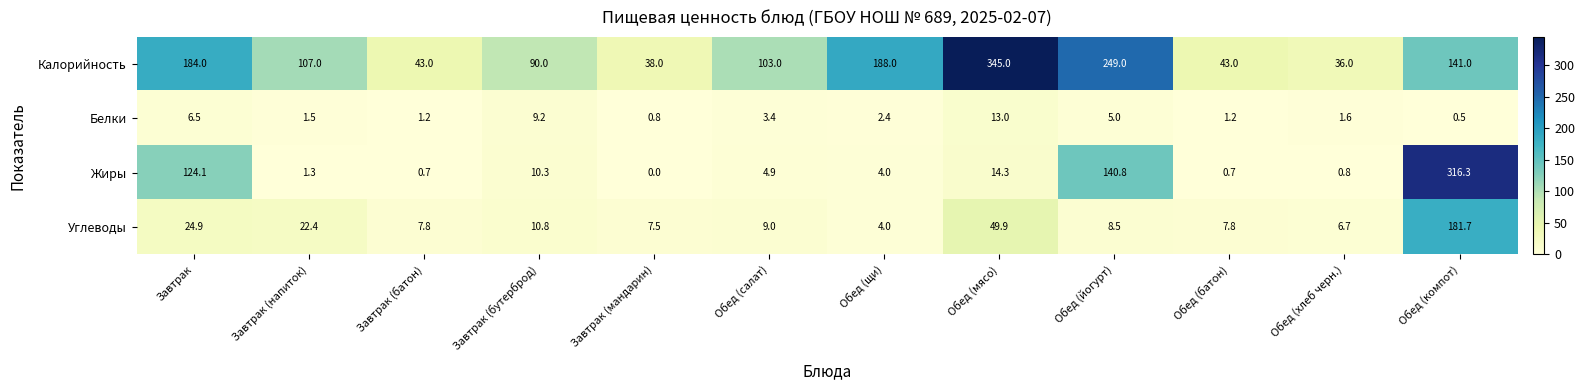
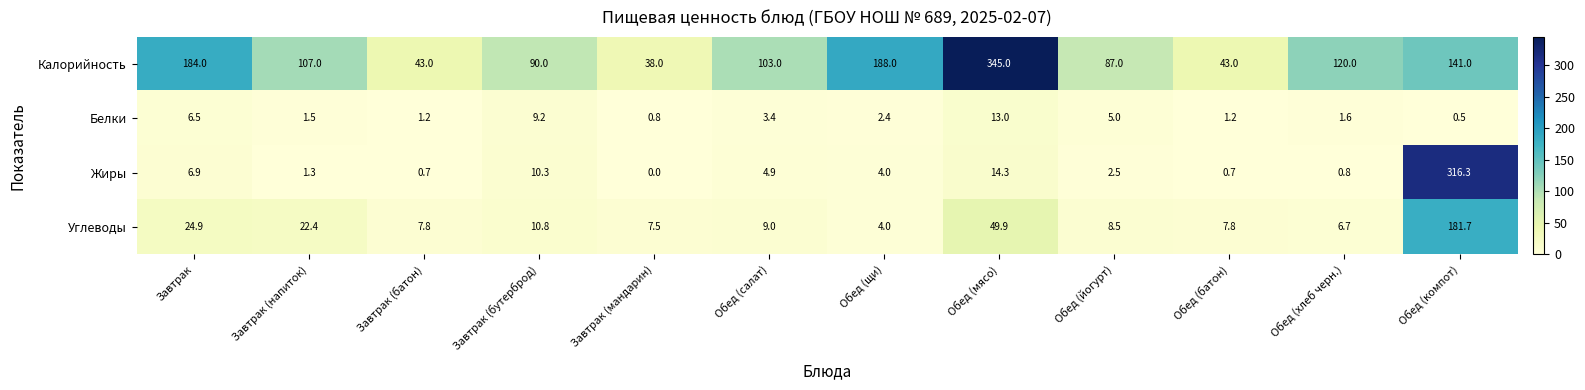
  {
    "Калорийность": {
      "Завтрак": 184.0,
      "Завтрак (напиток)": 107.0,
      "Завтрак (батон)": 43.0,
      "Завтрак (бутерброд)": 90.0,
      "Завтрак (мандарин)": 38.0,
      "Обед (салат)": 103.0,
      "Обед (щи)": 188.0,
      "Обед (мясо)": 345.0,
-     "Обед (йогурт)": 249.0,
+     "Обед (йогурт)": 87.0,
      "Обед (батон)": 43.0,
-     "Обед (хлеб черн.)": 36.0,
+     "Обед (хлеб черн.)": 120.0,
      "Обед (компот)": 141.0
    },
    "Белки": {
      "Завтрак": 6.5,
      "Завтрак (напиток)": 1.5,
      "Завтрак (батон)": 1.2,
      "Завтрак (бутерброд)": 9.2,
      "Завтрак (мандарин)": 0.8,
      "Обед (салат)": 3.4,
      "Обед (щи)": 2.4,
      "Обед (мясо)": 13.0,
      "Обед (йогурт)": 5.0,
      "Обед (батон)": 1.2,
      "Обед (хлеб черн.)": 1.6,
      "Обед (компот)": 0.5
    },
    "Жиры": {
-     "Завтрак": 124.1,
+     "Завтрак": 6.9,
      "Завтрак (напиток)": 1.3,
      "Завтрак (батон)": 0.7,
      "Завтрак (бутерброд)": 10.3,
      "Завтрак (мандарин)": 0.0,
      "Обед (салат)": 4.9,
      "Обед (щи)": 4.0,
      "Обед (мясо)": 14.3,
-     "Обед (йогурт)": 140.8,
+     "Обед (йогурт)": 2.5,
      "Обед (батон)": 0.7,
      "Обед (хлеб черн.)": 0.8,
      "Обед (компот)": 316.3
    },
    "Углеводы": {
      "Завтрак": 24.9,
      "Завтрак (напиток)": 22.4,
      "Завтрак (батон)": 7.8,
      "Завтрак (бутерброд)": 10.8,
      "Завтрак (мандарин)": 7.5,
      "Обед (салат)": 9.0,
      "Обед (щи)": 4.0,
      "Обед (мясо)": 49.9,
      "Обед (йогурт)": 8.5,
      "Обед (батон)": 7.8,
      "Обед (хлеб черн.)": 6.7,
      "Обед (компот)": 181.7
    }
  }
